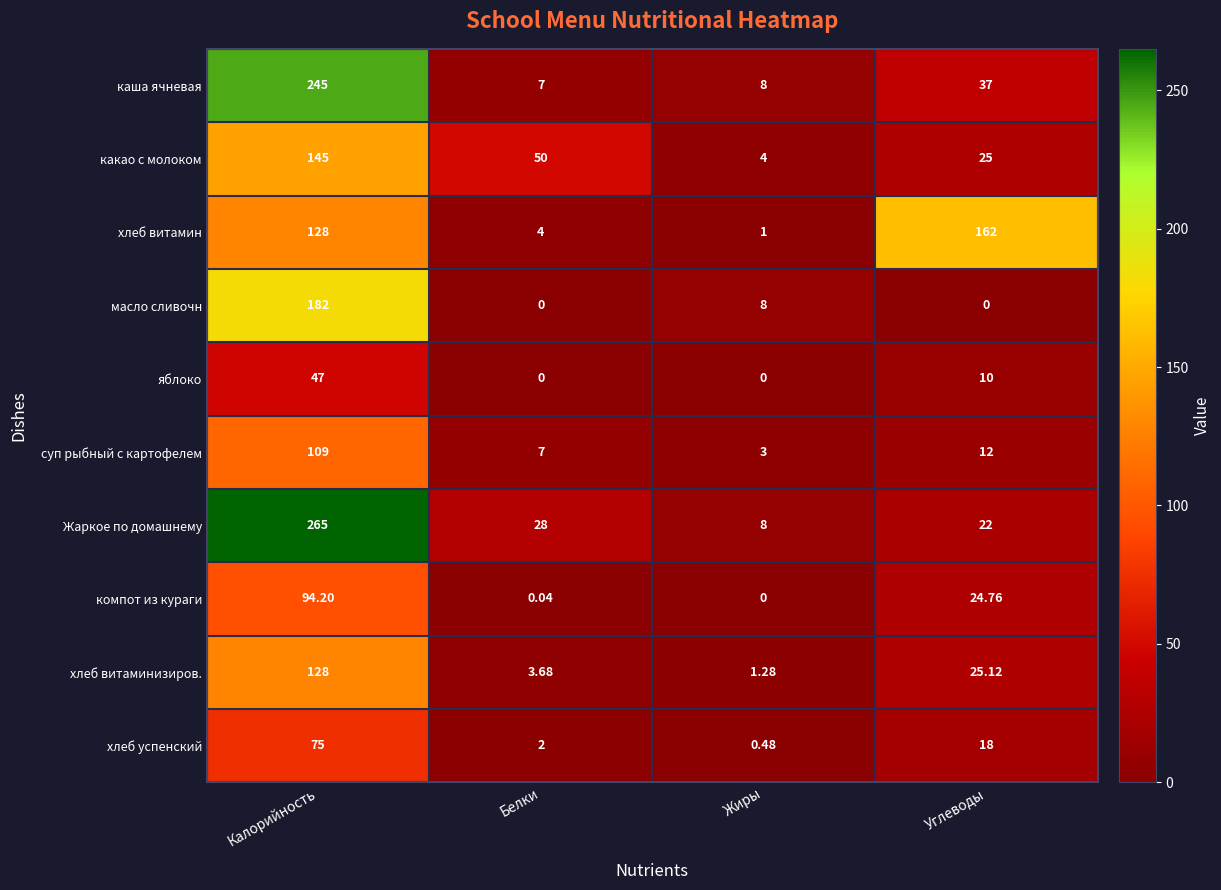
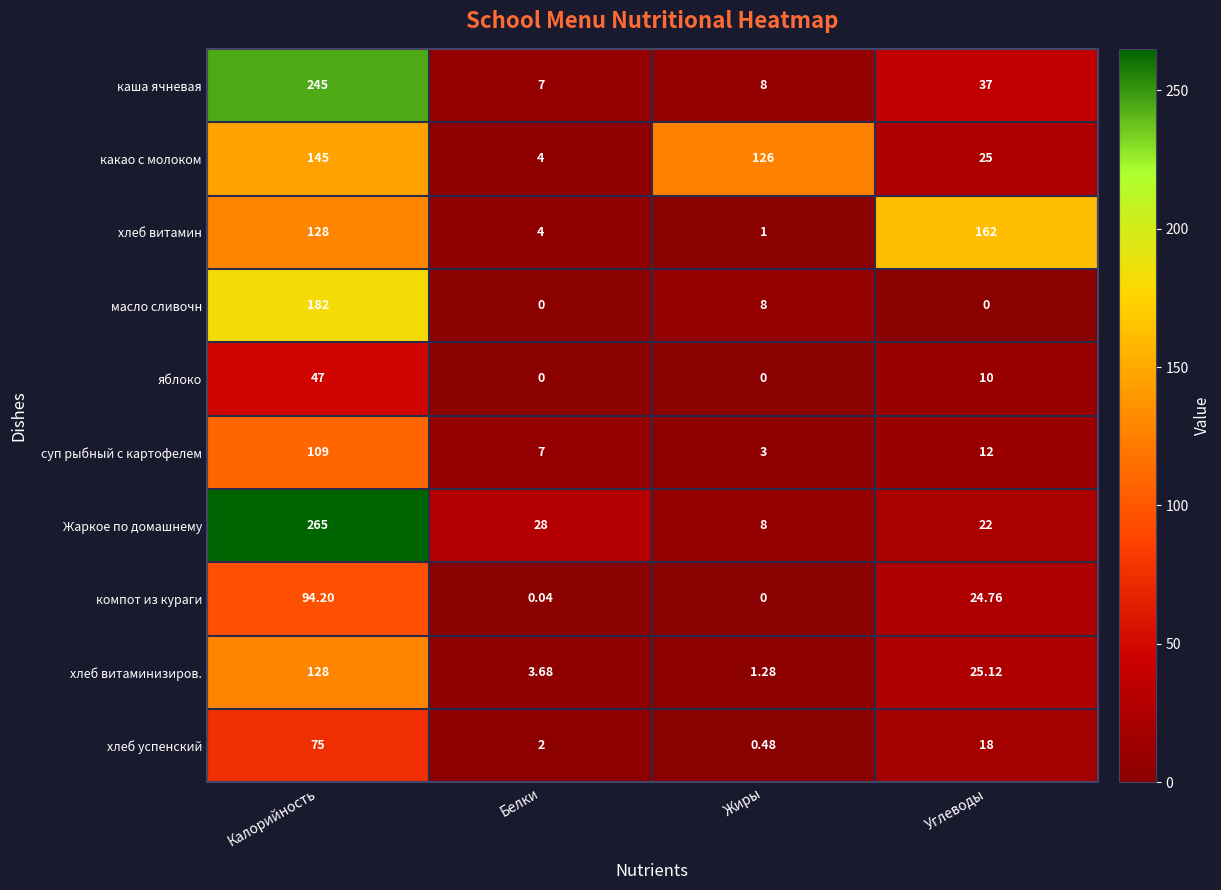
  {
    "каша ячневая": {
      "Калорийность": 245,
      "Белки": 7,
      "Жиры": 8,
      "Углеводы": 37
    },
    "какао с молоком": {
      "Калорийность": 145,
-     "Белки": 50,
-     "Жиры": 4,
+     "Белки": 4,
+     "Жиры": 126,
      "Углеводы": 25
    },
    "хлеб витамин": {
      "Калорийность": 128,
      "Белки": 4,
      "Жиры": 1,
      "Углеводы": 162
    },
    "масло сливочн": {
      "Калорийность": 182,
      "Белки": 0,
      "Жиры": 8,
      "Углеводы": 0
    },
    "яблоко": {
      "Калорийность": 47,
      "Белки": 0,
      "Жиры": 0,
      "Углеводы": 10
    },
    "суп рыбный с картофелем": {
      "Калорийность": 109,
      "Белки": 7,
      "Жиры": 3,
      "Углеводы": 12
    },
    "Жаркое по домашнему": {
      "Калорийность": 265,
      "Белки": 28,
      "Жиры": 8,
      "Углеводы": 22
    },
    "компот из кураги": {
      "Калорийность": 94.20,
      "Белки": 0.04,
      "Жиры": 0,
      "Углеводы": 24.76
    },
    "хлеб витаминизиров.": {
      "Калорийность": 128,
      "Белки": 3.68,
      "Жиры": 1.28,
      "Углеводы": 25.12
    },
    "хлеб успенский": {
      "Калорийность": 75,
      "Белки": 2,
      "Жиры": 0.48,
      "Углеводы": 18
    }
  }
